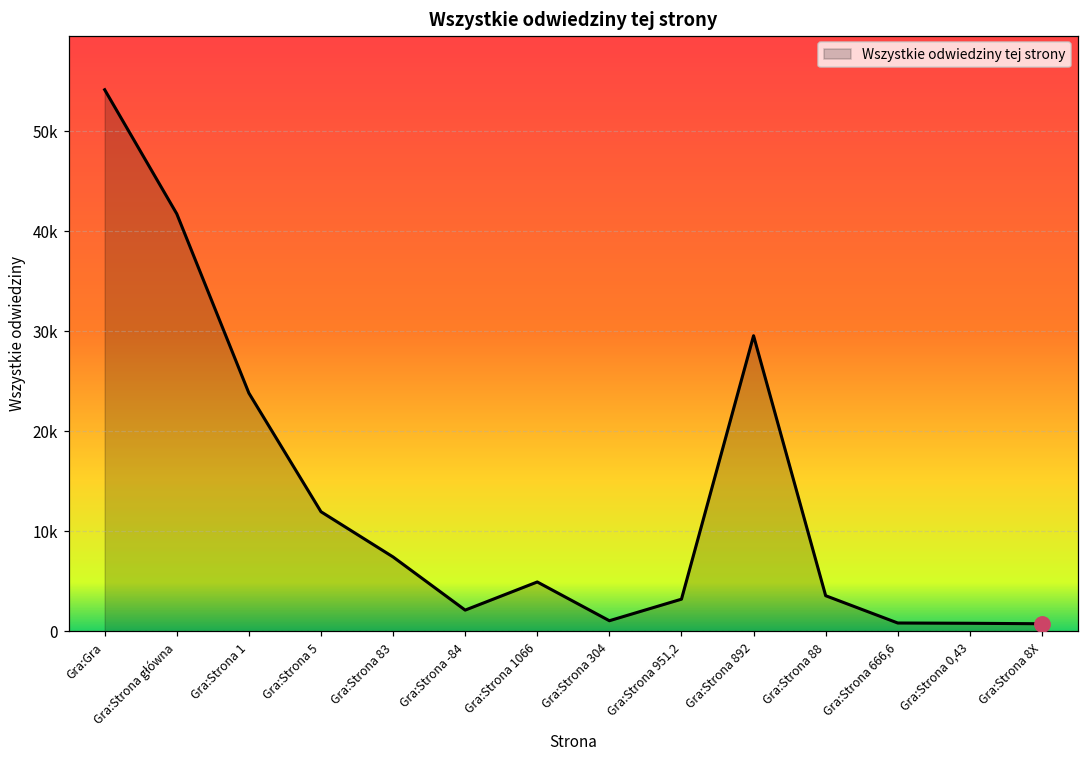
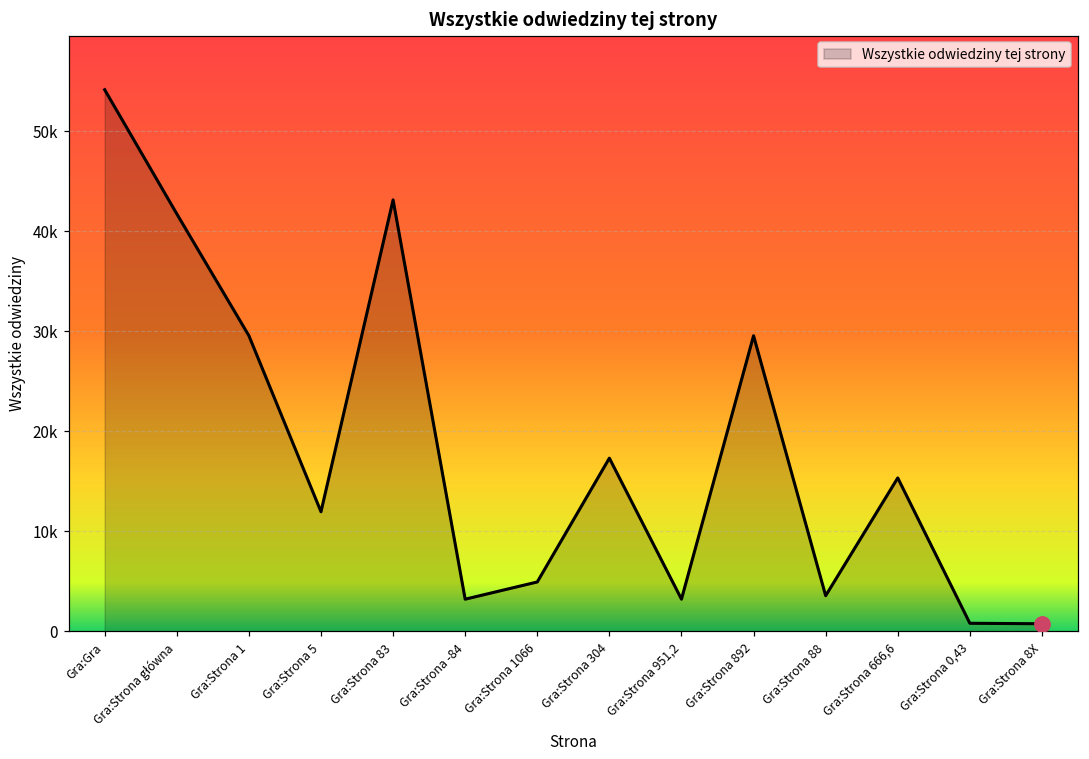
  {
    "Wszystkie odwiedziny tej strony": {
      "Gra:Gra": 54000,
      "Gra:Strona główna": 42000,
-     "Gra:Strona 1": 24000,
+     "Gra:Strona 1": 30000,
      "Gra:Strona 5": 12000,
-     "Gra:Strona 83": 7000,
-     "Gra:Strona -84": 2000,
+     "Gra:Strona 83": 43000,
+     "Gra:Strona -84": 3000,
      "Gra:Strona 1066": 5000,
-     "Gra:Strona 304": 1000,
+     "Gra:Strona 304": 17000,
      "Gra:Strona 951,2": 3000,
      "Gra:Strona 892": 30000,
      "Gra:Strona 88": 4000,
-     "Gra:Strona 666,6": 1000,
+     "Gra:Strona 666,6": 15000,
      "Gra:Strona 0,43": 1000
    }
  }
